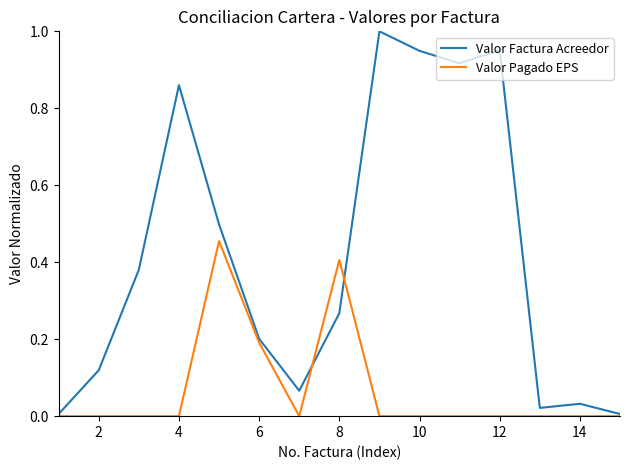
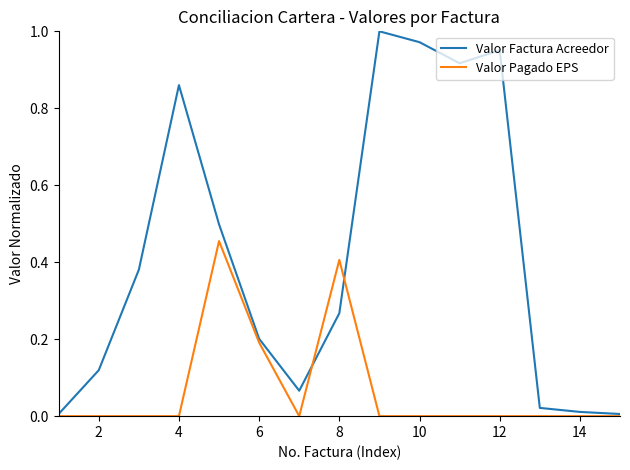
  {
    "Valor Factura Acreedor": {
      "2": 0.12,
      "4": 0.86,
      "6": 0.20,
      "8": 0.27,
-     "10": 0.95,
-     "14": 0.03
+     "10": 0.97,
+     "14": 0.01
    },
    "Valor Pagado EPS": {
      "2": 0.00,
      "4": 0.00,
      "6": 0.19,
      "8": 0.41,
      "10": 0.00,
      "12": 0.00,
      "14": 0.00
    }
  }
